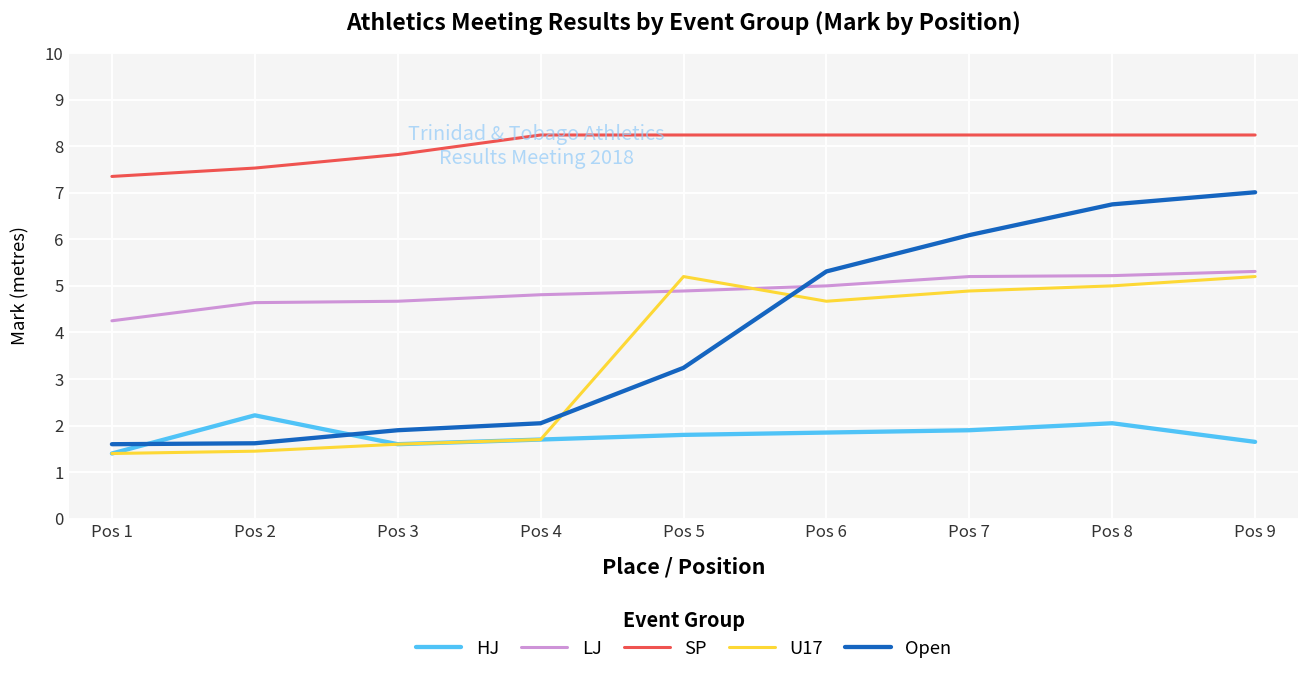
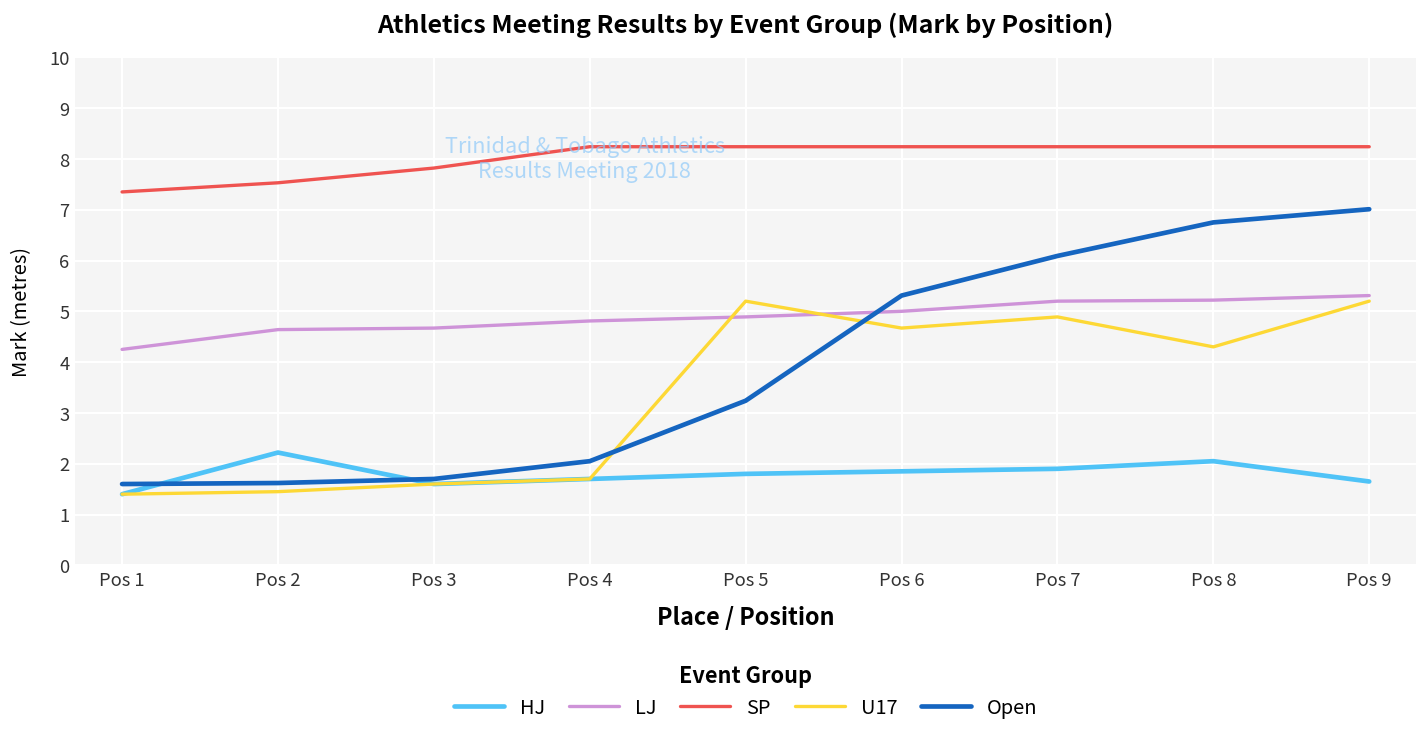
  {
    "HJ": {
      "Pos 2": 2.2,
      "Pos 5": 1.8,
      "Pos 6": 1.9,
      "Pos 7": 1.9,
      "Pos 8": 2.1,
      "Pos 9": 1.7
    },
    "LJ": {
      "Pos 1": 4.3,
      "Pos 2": 4.6,
      "Pos 3": 4.7,
      "Pos 4": 4.8,
      "Pos 5": 4.9,
      "Pos 6": 5.0,
      "Pos 7": 5.2,
      "Pos 8": 5.2,
      "Pos 9": 5.3
    },
    "SP": {
      "Pos 1": 7.4,
      "Pos 2": 7.5,
      "Pos 3": 7.8,
      "Pos 5": 8.2,
      "Pos 6": 8.2,
      "Pos 7": 8.2,
      "Pos 8": 8.2,
      "Pos 9": 8.2
    },
    "U17": {
      "Pos 2": 1.5,
      "Pos 5": 5.2,
      "Pos 6": 4.7,
      "Pos 7": 4.9,
-     "Pos 8": 5.0,
+     "Pos 8": 4.3,
      "Pos 9": 5.2
    },
    "Open": {
      "Pos 1": 1.6,
      "Pos 2": 1.6,
-     "Pos 3": 1.9,
+     "Pos 3": 1.7,
      "Pos 4": 2.1,
      "Pos 5": 3.2,
      "Pos 6": 5.3,
      "Pos 7": 6.1,
      "Pos 8": 6.8,
      "Pos 9": 7.0
    }
  }
